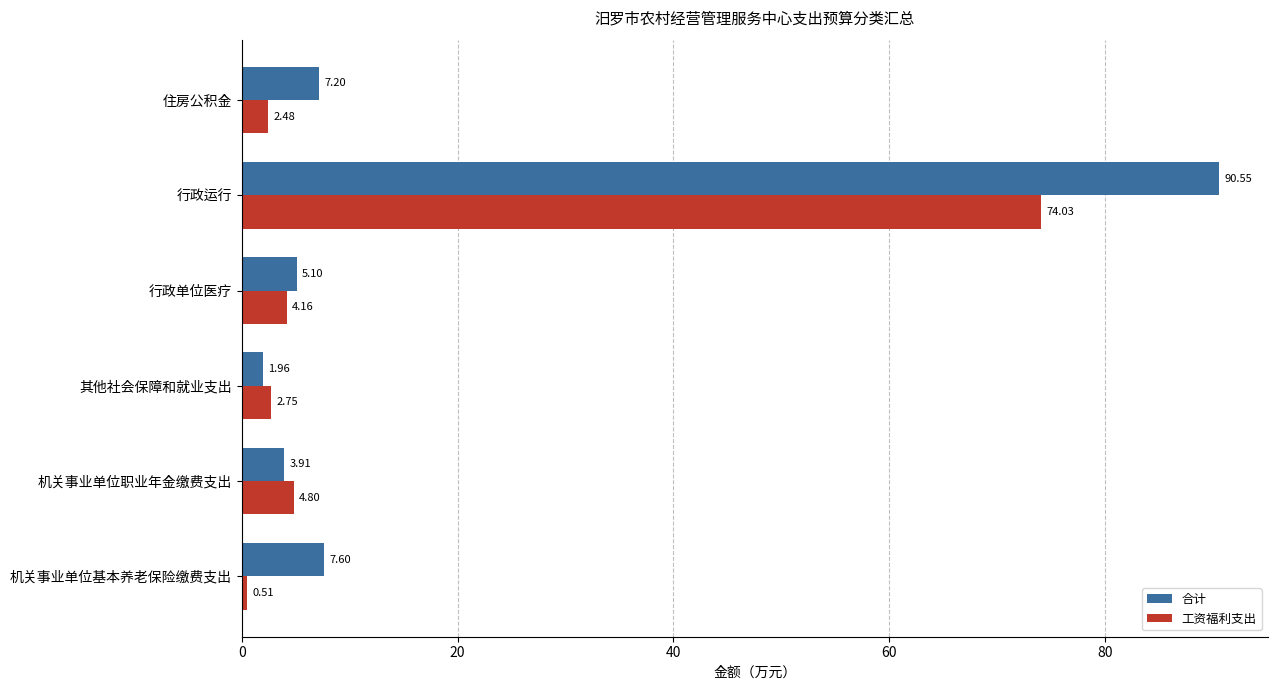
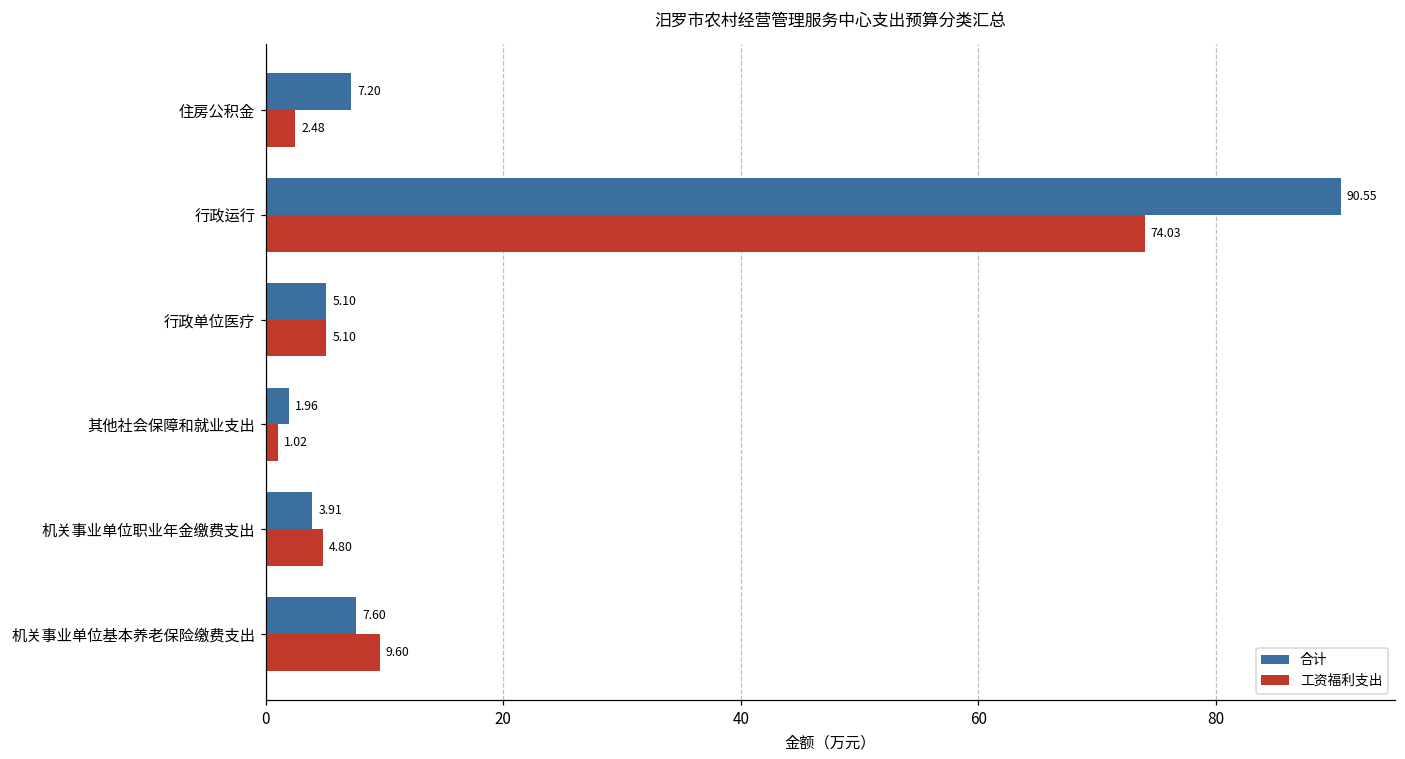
  {
    "合计": {
      "住房公积金": 7.20,
      "行政运行": 90.55,
      "行政单位医疗": 5.10,
      "其他社会保障和就业支出": 1.96,
      "机关事业单位职业年金缴费支出": 3.91,
      "机关事业单位基本养老保险缴费支出": 7.60
    },
    "工资福利支出": {
      "住房公积金": 2.48,
      "行政运行": 74.03,
-     "行政单位医疗": 4.16,
-     "其他社会保障和就业支出": 2.75,
+     "行政单位医疗": 5.10,
+     "其他社会保障和就业支出": 1.02,
      "机关事业单位职业年金缴费支出": 4.80,
-     "机关事业单位基本养老保险缴费支出": 0.51
+     "机关事业单位基本养老保险缴费支出": 9.60
    }
  }
